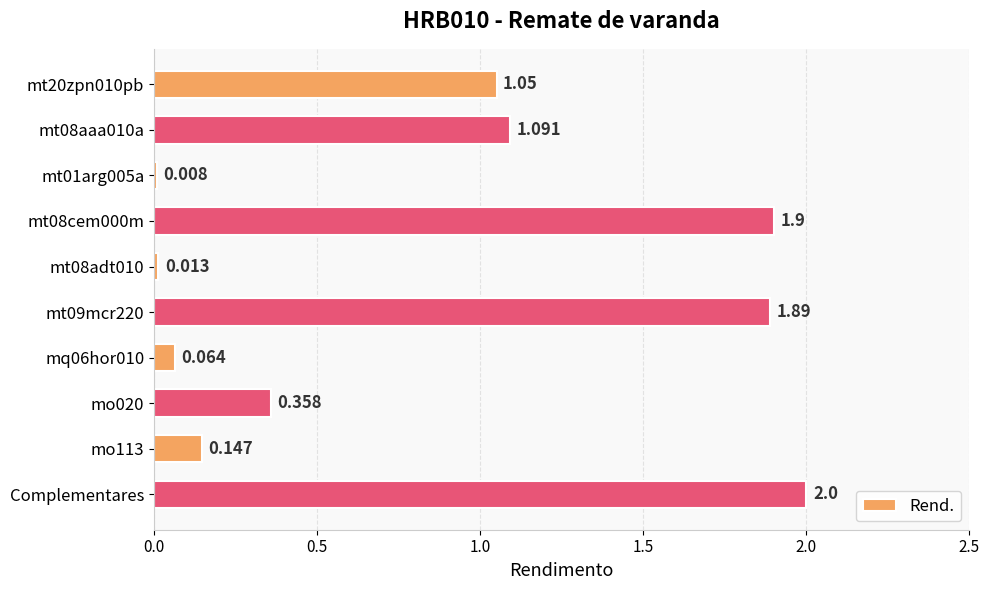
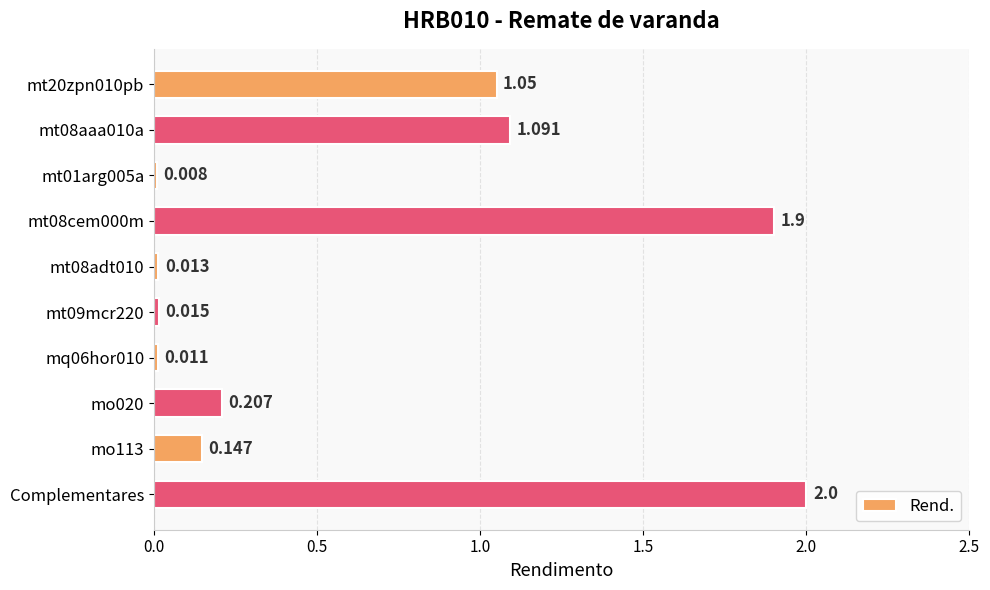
  {
    "mt20zpn010pb": 1.05,
    "mt08aaa010a": 1.091,
    "mt01arg005a": 0.008,
    "mt08cem000m": 1.9,
    "mt08adt010": 0.013,
-   "mt09mcr220": 1.89,
-   "mq06hor010": 0.064,
-   "mo020": 0.358,
+   "mt09mcr220": 0.015,
+   "mq06hor010": 0.011,
+   "mo020": 0.207,
    "mo113": 0.147,
    "Complementares": 2.0
  }
